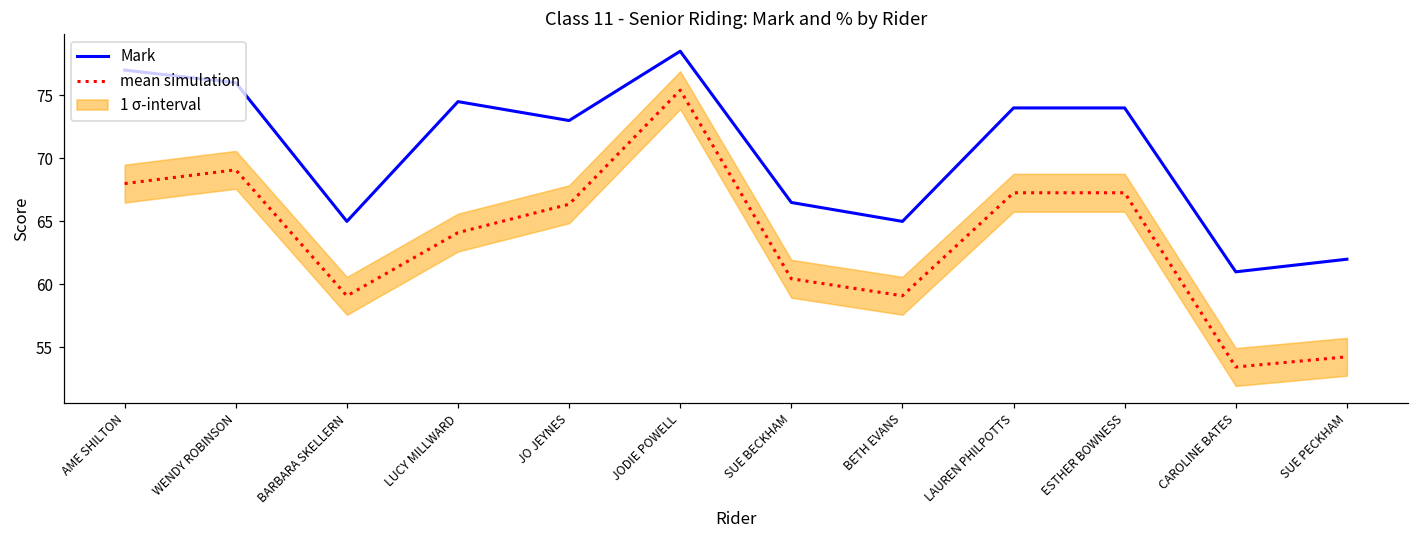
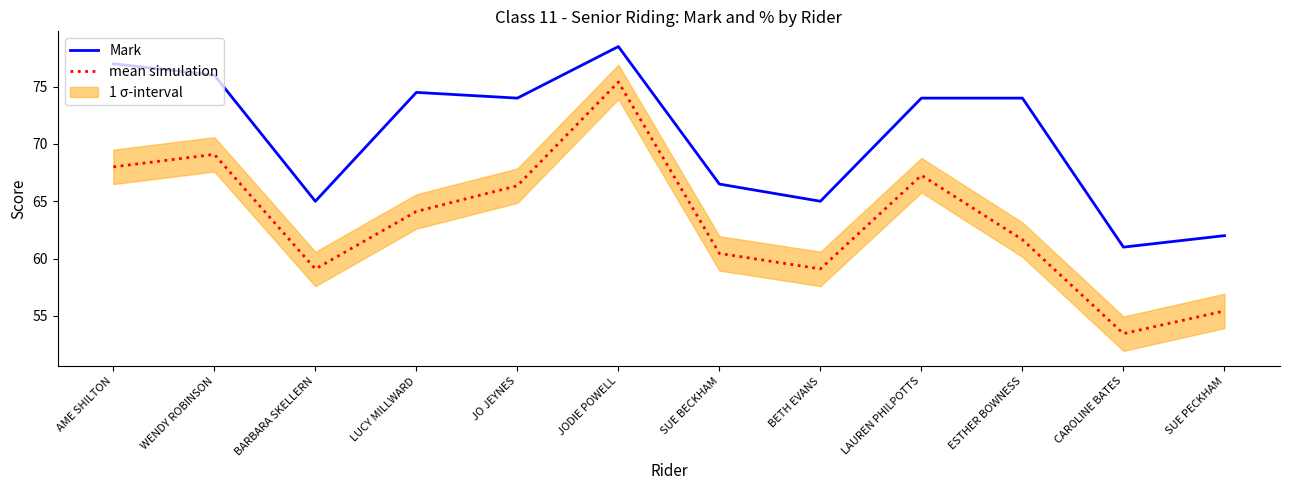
  {
    "Mark": {
      "BARBARA SKELLERN": 65,
      "LUCY MILLWARD": 74.5,
-     "JO JEYNES": 73,
+     "JO JEYNES": 74,
      "JODIE POWELL": 78.5,
      "SUE BECKHAM": 66.5,
      "BETH EVANS": 65,
      "LAUREN PHILPOTTS": 74,
      "ESTHER BOWNESS": 74,
      "CAROLINE BATES": 61,
      "SUE PECKHAM": 62
    },
    "mean simulation": {
      "AME SHILTON": 68.0,
      "WENDY ROBINSON": 69.1,
      "BARBARA SKELLERN": 59.1,
      "LUCY MILLWARD": 64.1,
      "JO JEYNES": 66.4,
      "JODIE POWELL": 75.4,
      "SUE BECKHAM": 60.5,
      "BETH EVANS": 59.1,
      "LAUREN PHILPOTTS": 67.3,
-     "ESTHER BOWNESS": 67.3,
+     "ESTHER BOWNESS": 61.7,
      "CAROLINE BATES": 53.5,
-     "SUE PECKHAM": 54.3
+     "SUE PECKHAM": 55.4
    }
  }
